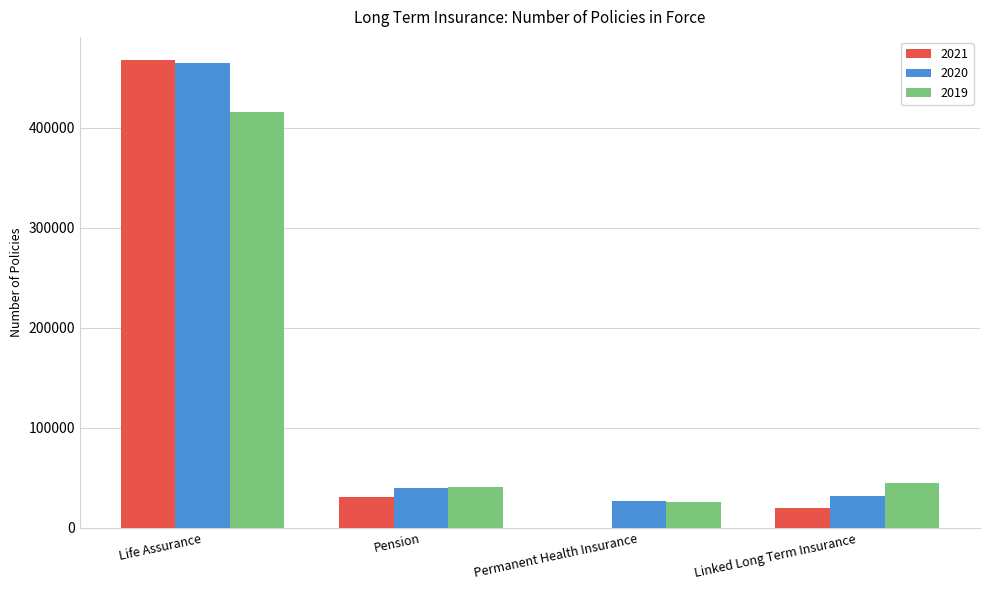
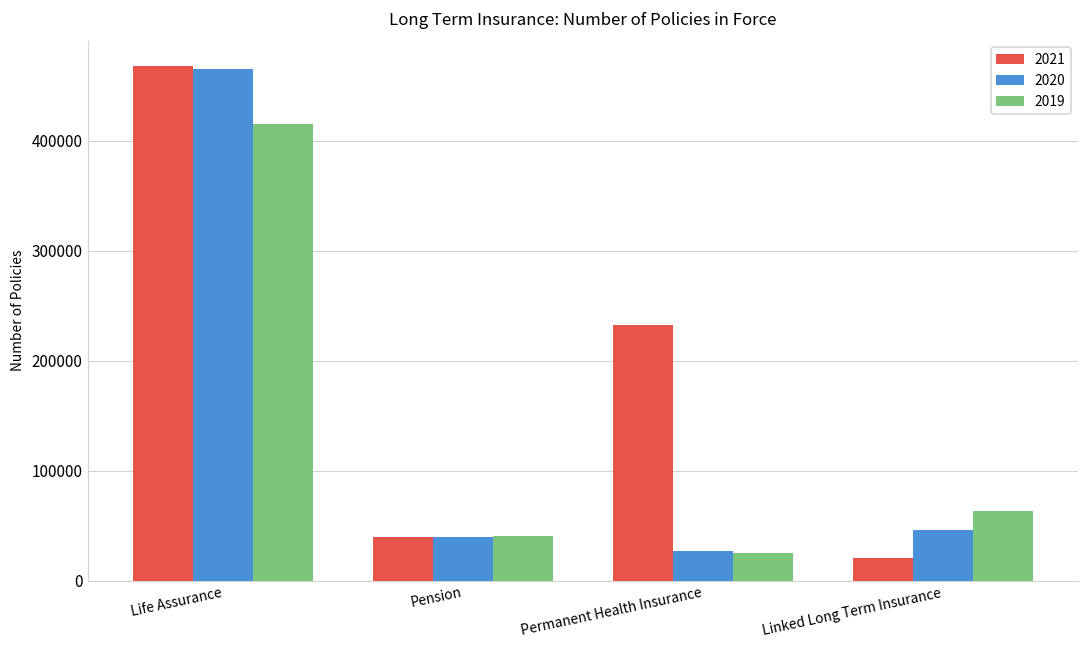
  {
    "2021": {
      "Life Assurance": 467000,
-     "Pension": 31000,
-     "Permanent Health Insurance": 0,
+     "Pension": 39000,
+     "Permanent Health Insurance": 232000,
      "Linked Long Term Insurance": 20000
    },
    "2020": {
      "Life Assurance": 465000,
      "Pension": 40000,
      "Permanent Health Insurance": 27000,
-     "Linked Long Term Insurance": 31000
+     "Linked Long Term Insurance": 46000
    },
    "2019": {
      "Life Assurance": 415000,
      "Pension": 41000,
      "Permanent Health Insurance": 25000,
-     "Linked Long Term Insurance": 45000
+     "Linked Long Term Insurance": 63000
    }
  }
